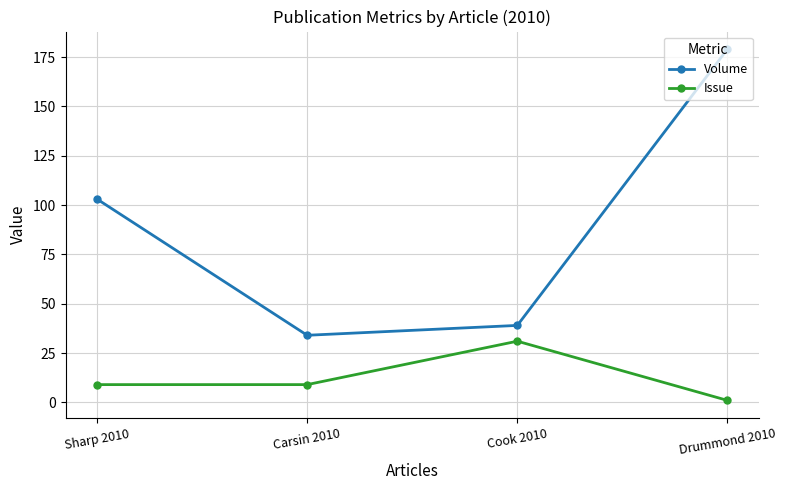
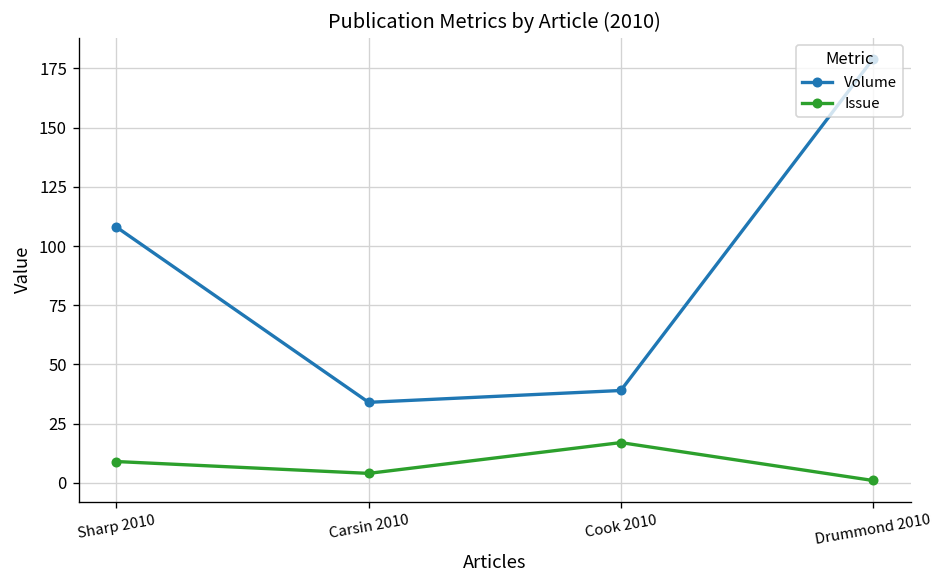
  {
    "Volume": {
-     "Sharp 2010": 103,
+     "Sharp 2010": 108,
      "Carsin 2010": 34,
      "Cook 2010": 39
    },
    "Issue": {
      "Sharp 2010": 9,
-     "Carsin 2010": 9,
-     "Cook 2010": 31,
+     "Carsin 2010": 4,
+     "Cook 2010": 17,
      "Drummond 2010": 1
    }
  }
